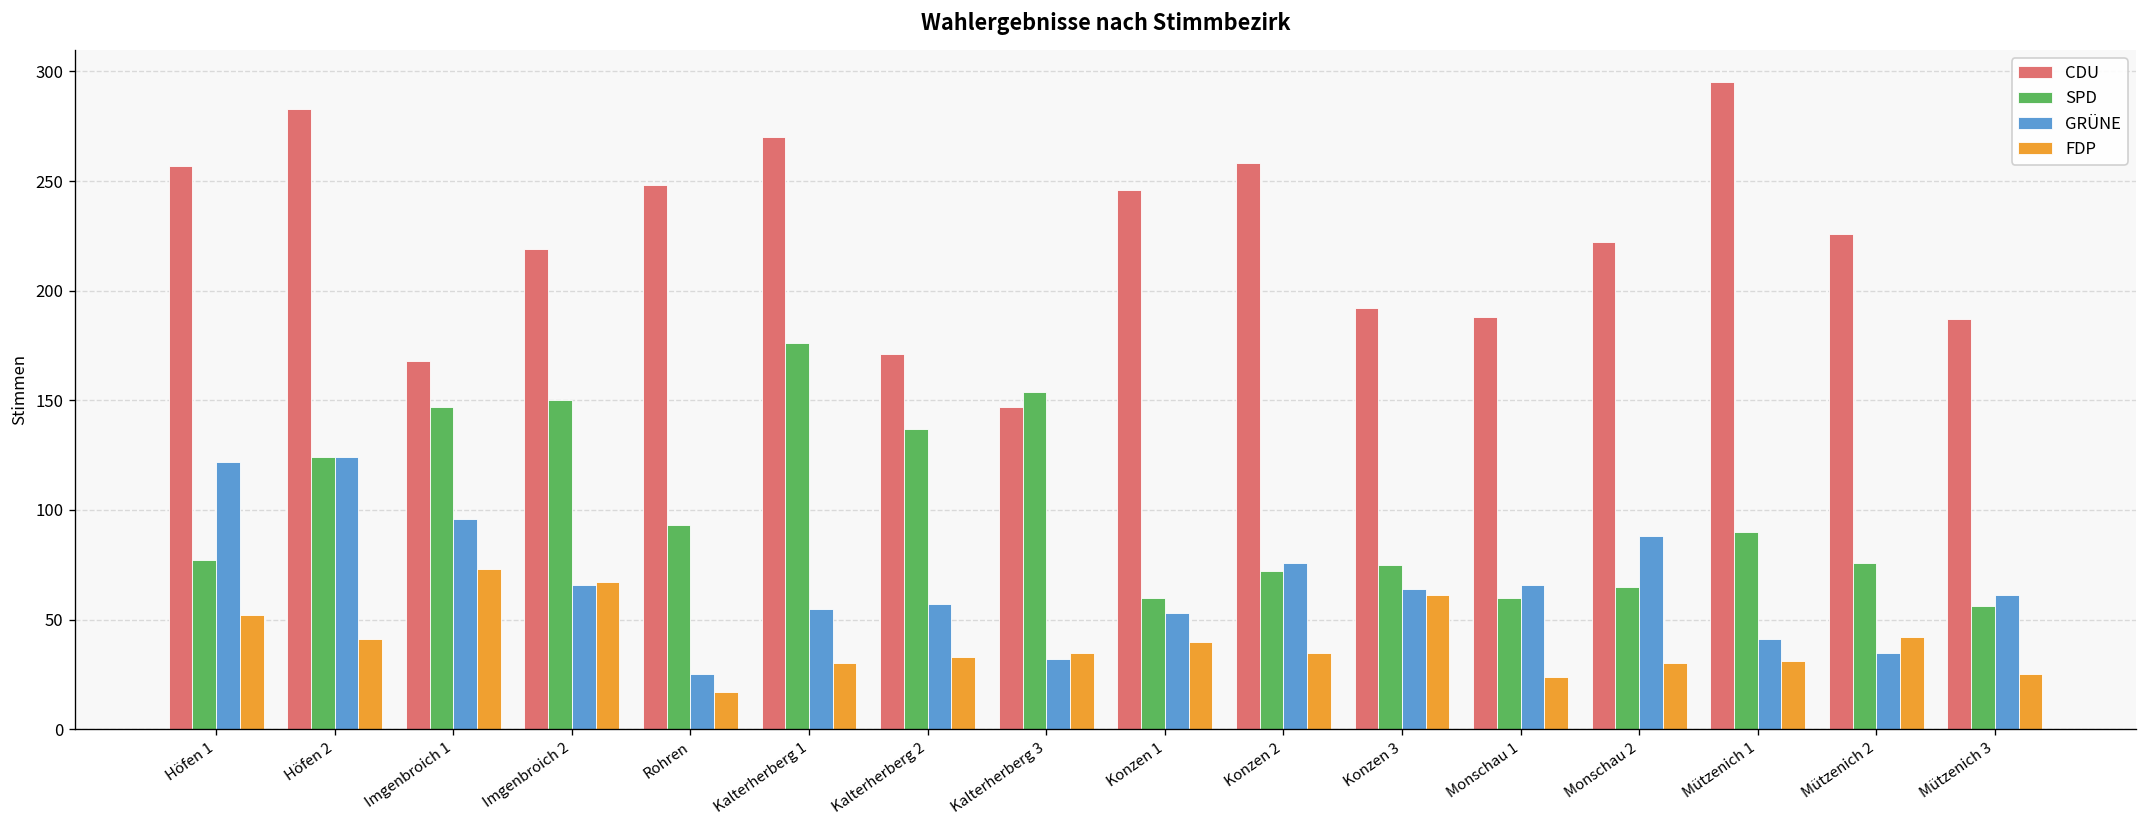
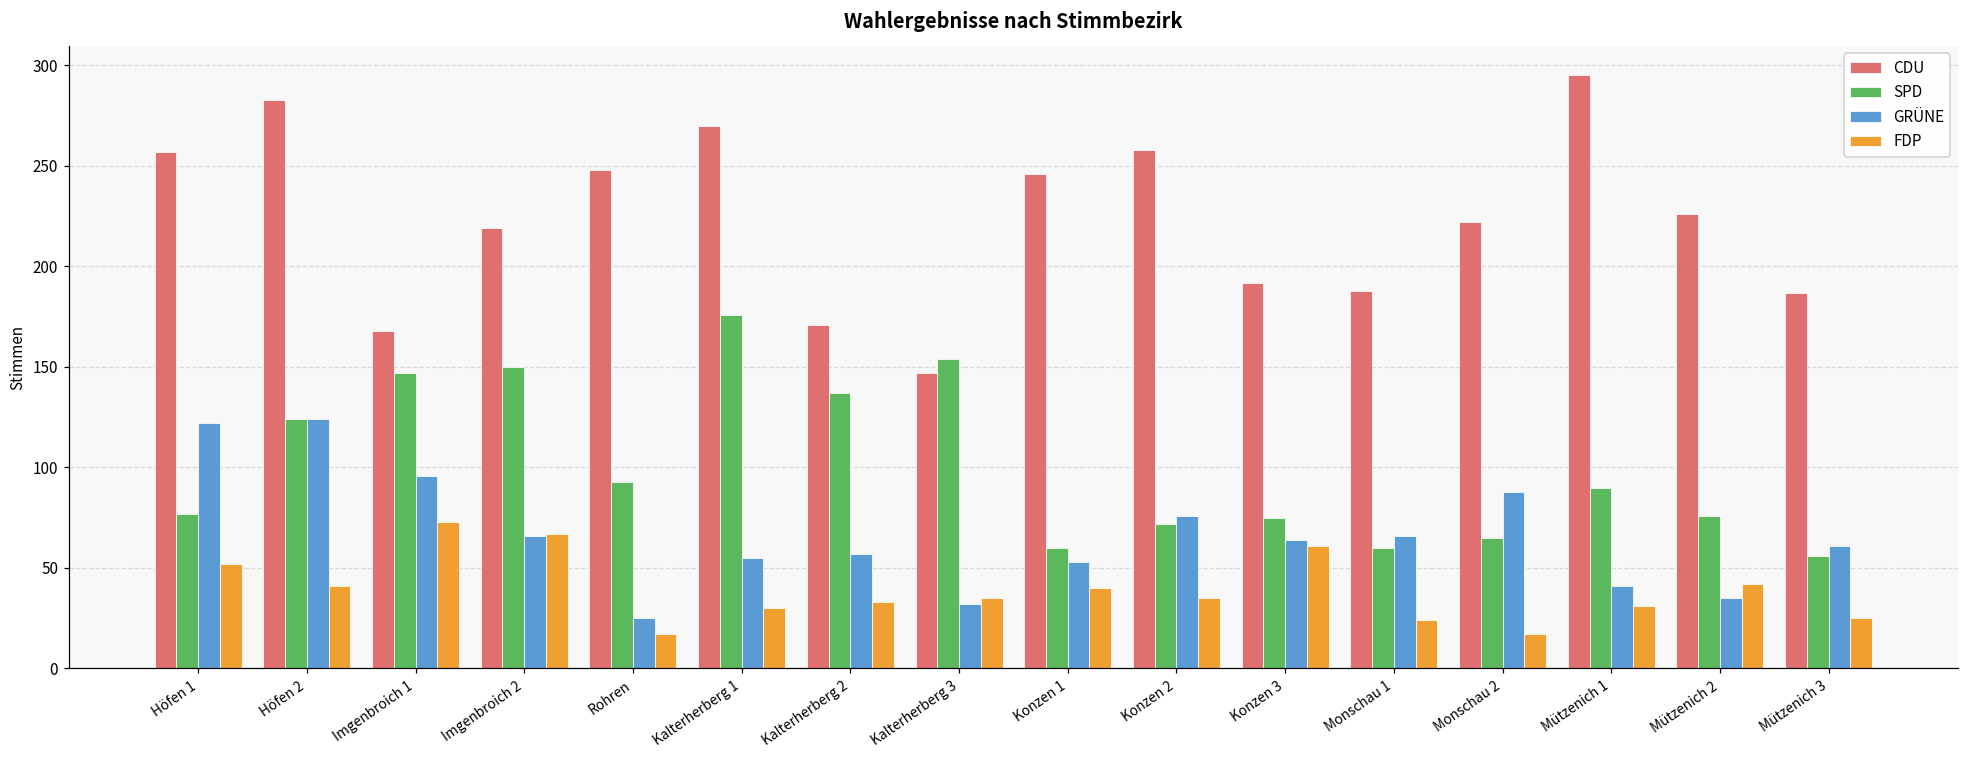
  {
    "CDU": {
      "Höfen 1": 257,
      "Höfen 2": 283,
      "Imgenbroich 1": 168,
      "Imgenbroich 2": 219,
      "Rohren": 248,
      "Kalterherberg 1": 270,
      "Kalterherberg 2": 171,
      "Kalterherberg 3": 147,
      "Konzen 1": 246,
      "Konzen 2": 258,
      "Konzen 3": 192,
      "Monschau 1": 188,
      "Monschau 2": 222,
      "Mützenich 1": 295,
      "Mützenich 2": 226,
      "Mützenich 3": 187
    },
    "SPD": {
      "Höfen 1": 77,
      "Höfen 2": 124,
      "Imgenbroich 1": 147,
      "Imgenbroich 2": 150,
      "Rohren": 93,
      "Kalterherberg 1": 176,
      "Kalterherberg 2": 137,
      "Kalterherberg 3": 154,
      "Konzen 1": 60,
      "Konzen 2": 72,
      "Konzen 3": 75,
      "Monschau 1": 60,
      "Monschau 2": 65,
      "Mützenich 1": 90,
      "Mützenich 2": 76,
      "Mützenich 3": 56
    },
    "GRÜNE": {
      "Höfen 1": 122,
      "Höfen 2": 124,
      "Imgenbroich 1": 96,
      "Imgenbroich 2": 66,
      "Rohren": 25,
      "Kalterherberg 1": 55,
      "Kalterherberg 2": 57,
      "Kalterherberg 3": 32,
      "Konzen 1": 53,
      "Konzen 2": 76,
      "Konzen 3": 64,
      "Monschau 1": 66,
      "Monschau 2": 88,
      "Mützenich 1": 41,
      "Mützenich 2": 35,
      "Mützenich 3": 61
    },
    "FDP": {
      "Höfen 1": 52,
      "Höfen 2": 41,
      "Imgenbroich 1": 73,
      "Imgenbroich 2": 67,
      "Rohren": 17,
      "Kalterherberg 1": 30,
      "Kalterherberg 2": 33,
      "Kalterherberg 3": 35,
      "Konzen 1": 40,
      "Konzen 2": 35,
      "Konzen 3": 61,
      "Monschau 1": 24,
-     "Monschau 2": 30,
+     "Monschau 2": 17,
      "Mützenich 1": 31,
      "Mützenich 2": 42,
      "Mützenich 3": 25
    }
  }
